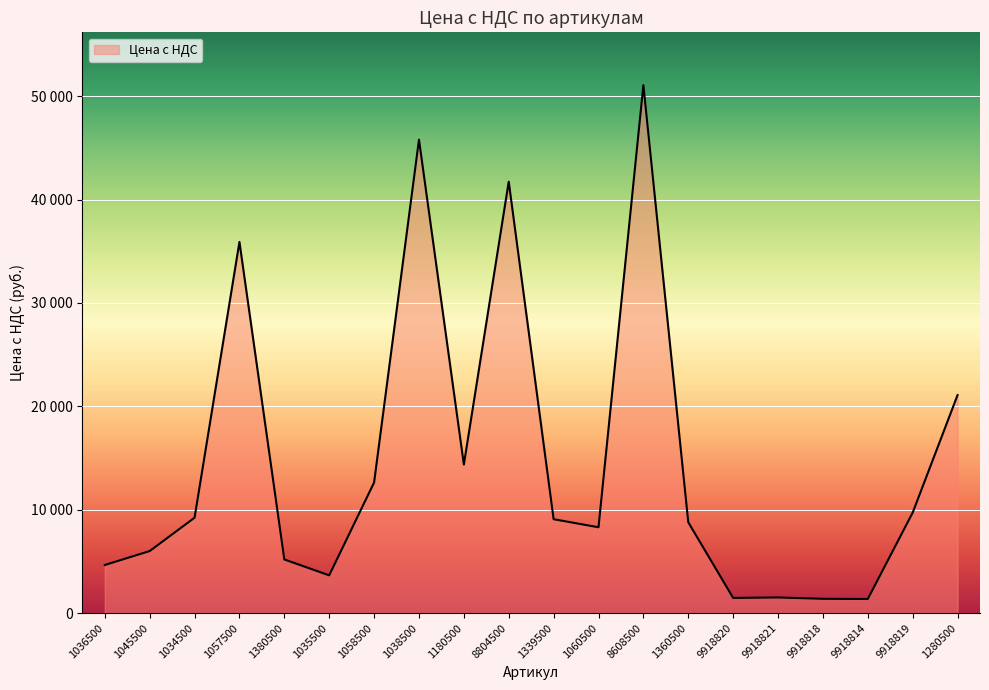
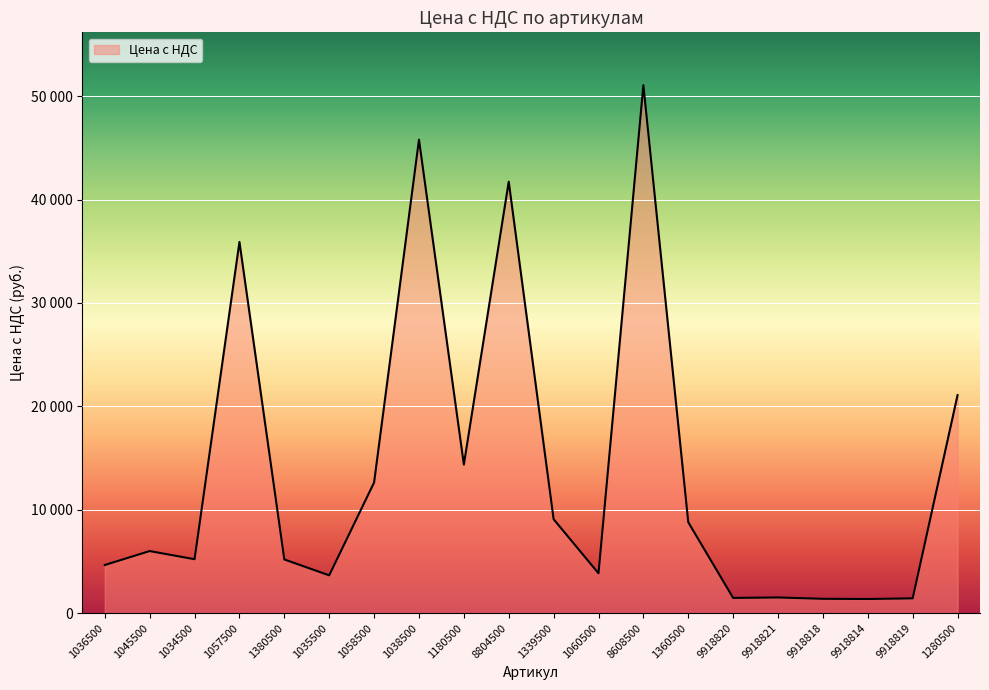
  {
    "1036500": 4600,
    "1045500": 6000,
-   "1034500": 9200,
+   "1034500": 5200,
    "1057500": 35900,
    "1380500": 5200,
    "1035500": 3600,
    "1058500": 12600,
    "1038500": 45800,
    "1180500": 14400,
    "8804500": 41700,
    "1339500": 9100,
-   "1060500": 8300,
+   "1060500": 3800,
    "8608500": 51100,
    "1360500": 8800,
    "9918820": 1500,
    "9918821": 1500,
    "9918818": 1400,
    "9918814": 1400,
-   "9918819": 9700,
+   "9918819": 1400,
    "1280500": 21100
  }
